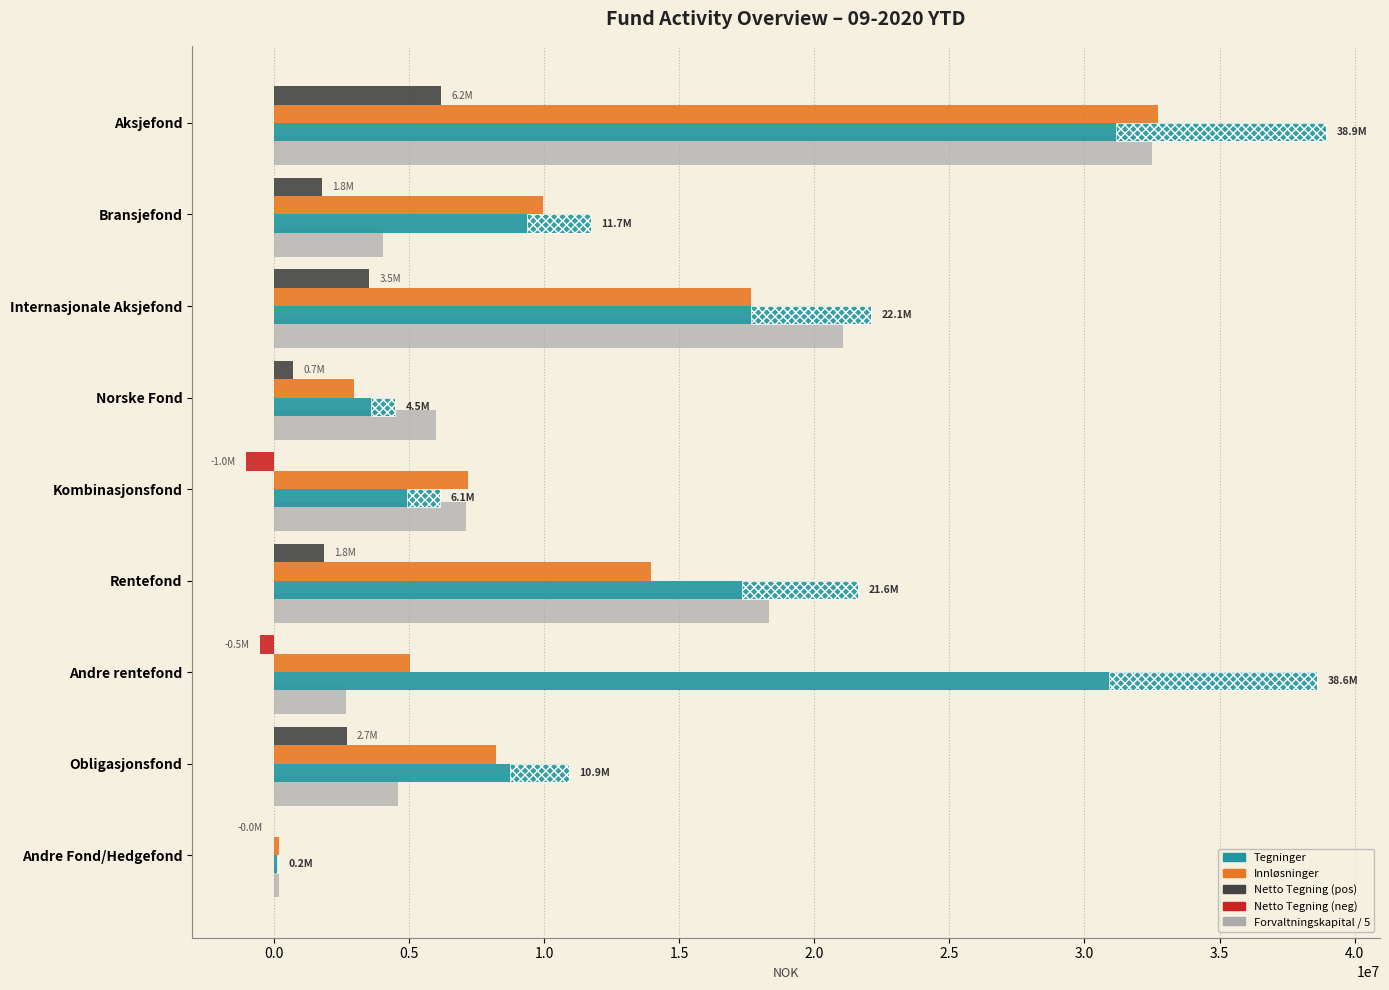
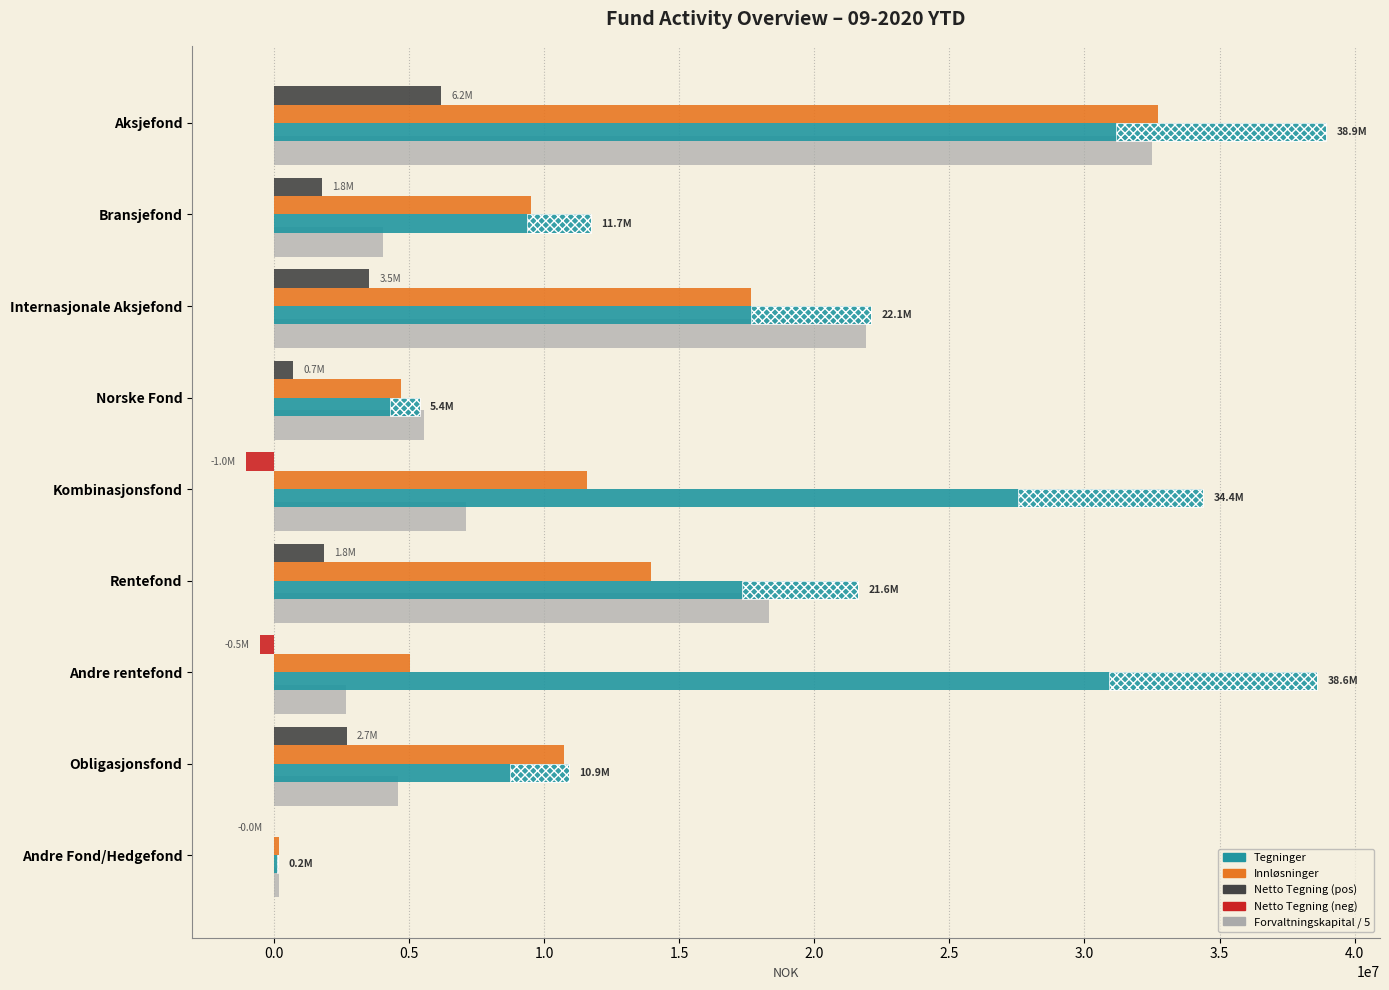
  {
    "Forvaltningskapital / 5": {
      "Aksjefond": "32500000",
      "Bransjefond": "4000000",
-     "Internasjonale Aksjefond": "21100000",
-     "Norske Fond": "6000000",
+     "Internasjonale Aksjefond": "21900000",
+     "Norske Fond": "5600000",
      "Kombinasjonsfond": "7100000",
      "Rentefond": "18300000",
      "Andre rentefond": "2700000",
      "Obligasjonsfond": "4600000"
    },
    "Tegninger": {
      "Aksjefond": "38.9M",
      "Bransjefond": "11.7M",
      "Internasjonale Aksjefond": "22.1M",
-     "Norske Fond": "4.5M",
-     "Kombinasjonsfond": "6.1M",
+     "Norske Fond": "5.4M",
+     "Kombinasjonsfond": "34.4M",
      "Rentefond": "21.6M",
      "Andre rentefond": "38.6M",
      "Obligasjonsfond": "10.9M",
      "Andre Fond/Hedgefond": "0.2M"
    },
    "Innløsninger": {
      "Aksjefond": "32700000",
-     "Bransjefond": "9900000",
+     "Bransjefond": "9500000",
      "Internasjonale Aksjefond": "17700000",
-     "Norske Fond": "3000000",
-     "Kombinasjonsfond": "7200000",
+     "Norske Fond": "4700000",
+     "Kombinasjonsfond": "11600000",
      "Rentefond": "13900000",
      "Andre rentefond": "5000000",
-     "Obligasjonsfond": "8200000"
+     "Obligasjonsfond": "10700000"
    }
  }
